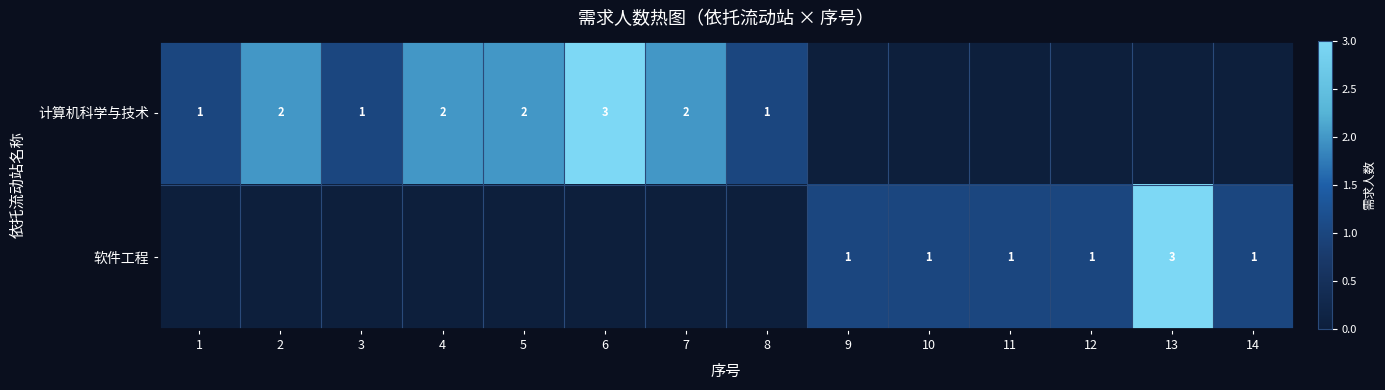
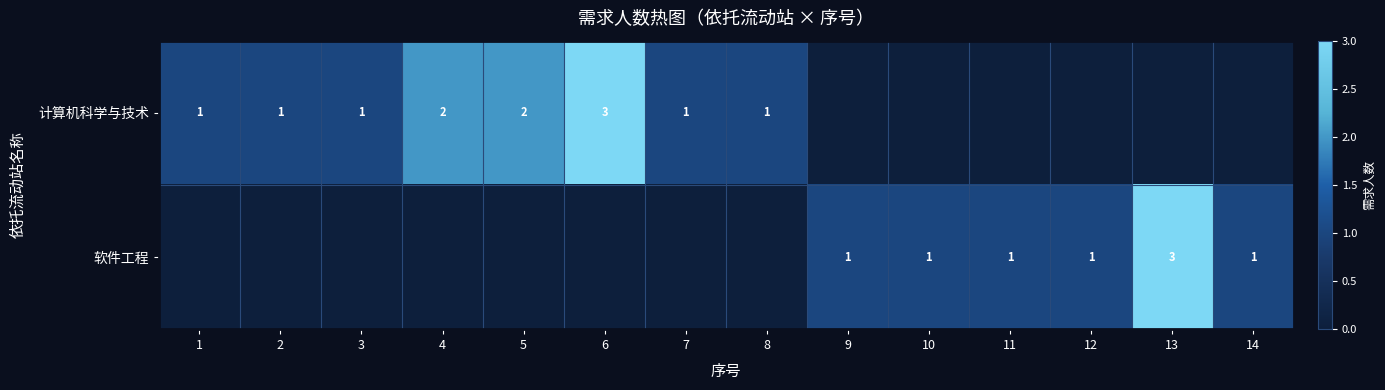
  {
    "计算机科学与技术": {
      "1": 1,
-     "2": 2,
+     "2": 1,
      "3": 1,
      "4": 2,
      "5": 2,
      "6": 3,
-     "7": 2,
+     "7": 1,
      "8": 1
    },
    "软件工程": {
      "9": 1,
      "10": 1,
      "11": 1,
      "12": 1,
      "13": 3,
      "14": 1
    }
  }
